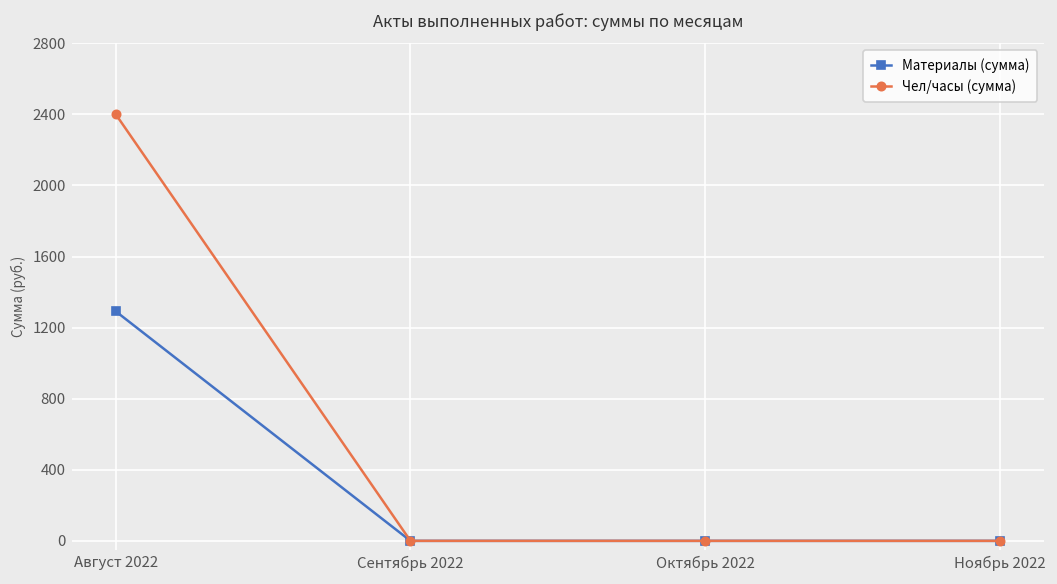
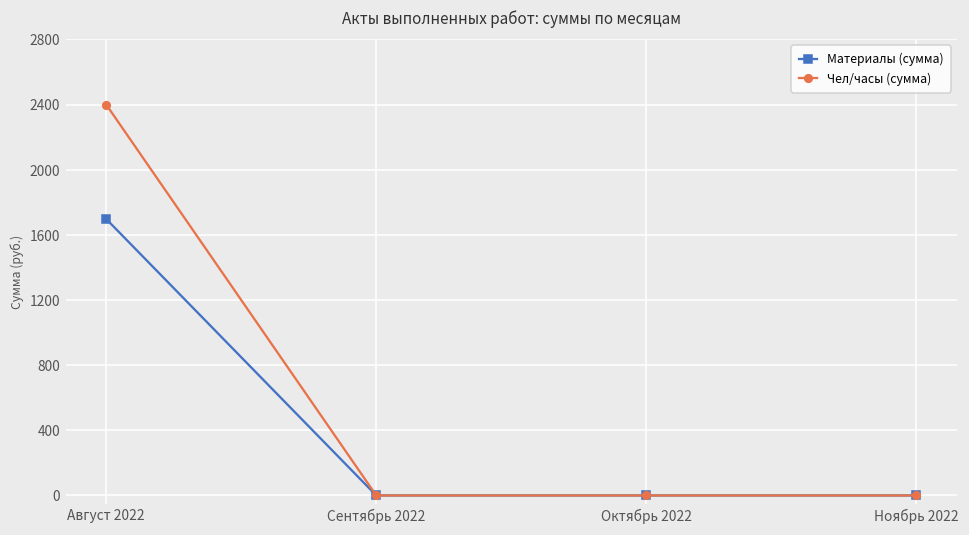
  {
    "Материалы (сумма)": {
-     "Август 2022": 1290
+     "Август 2022": 1700
    },
    "Чел/часы (сумма)": {
      "Август 2022": 2400
    }
  }
